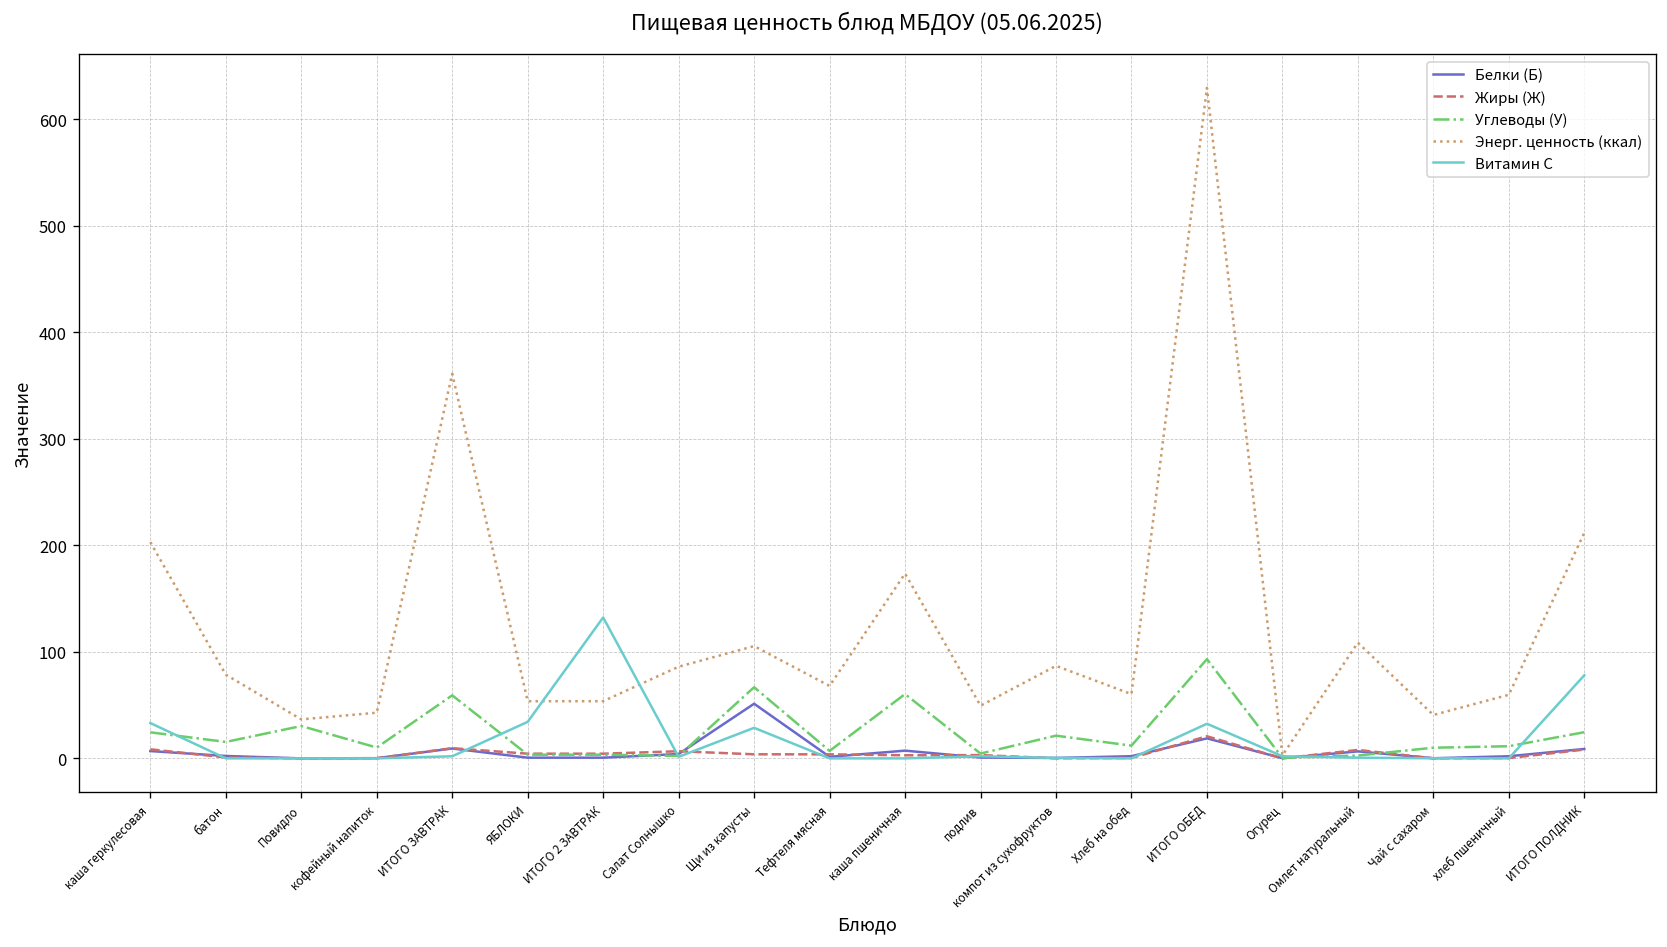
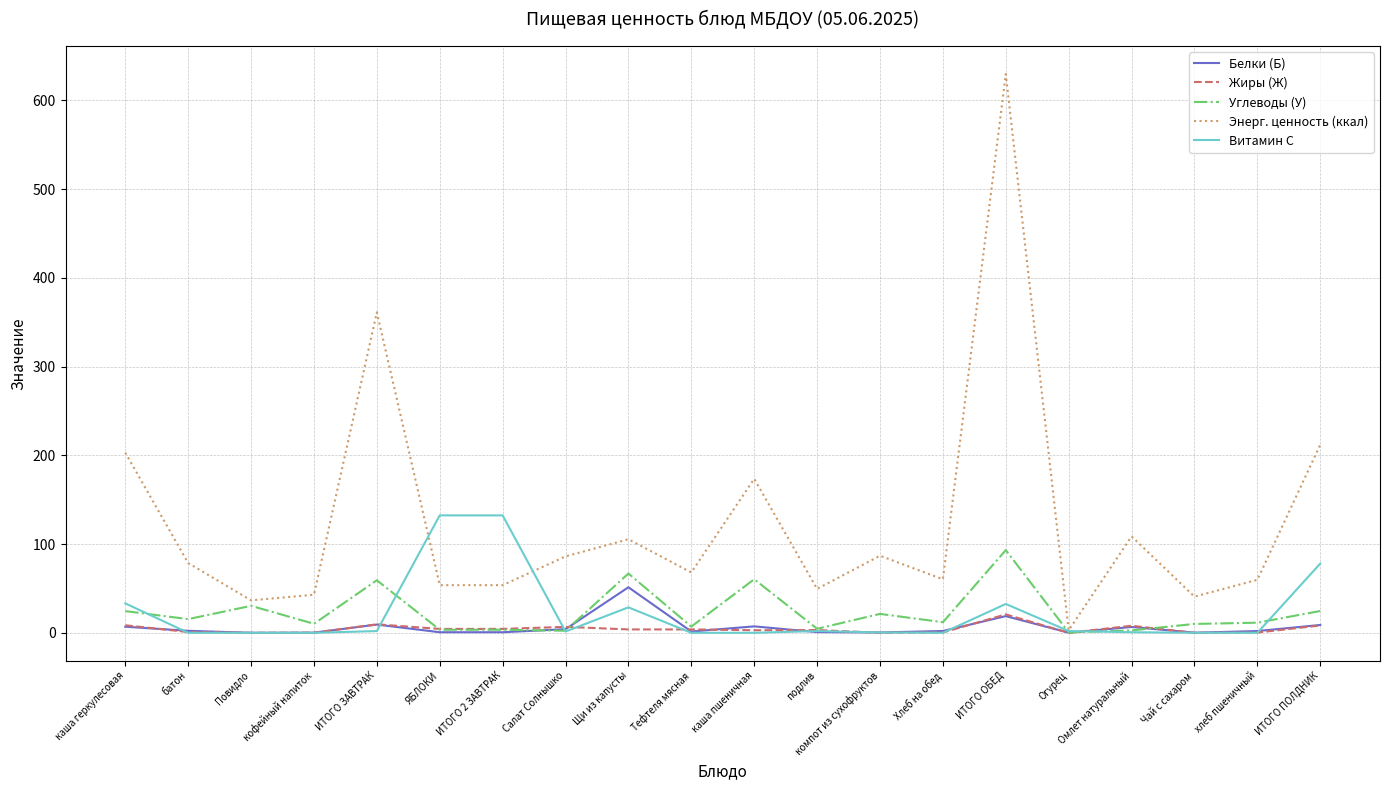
  {
    "Белки (Б)": {
      "Щи из капусты": 50,
      "каша пшеничная": 10
    },
    "Углеводы (У)": {
      "каша геркулесовая": 20,
      "батон": 20,
      "Повидло": 30,
      "кофейный напиток": 10,
      "ИТОГО ЗАВТРАК": 60,
      "Щи из капусты": 70,
      "Тефтеля мясная": 10,
      "каша пшеничная": 60,
      "компот из сухофруктов": 20,
      "Хлеб на обед": 10,
      "ИТОГО ОБЕД": 90,
      "Чай с сахаром": 10,
      "хлеб пшеничный": 10,
      "ИТОГО ПОЛДНИК": 20
    },
    "Витамин С": {
      "каша геркулесовая": 30,
      "ИТОГО ЗАВТРАК": 0,
-     "ЯБЛОКИ": 30,
+     "ЯБЛОКИ": 130,
      "ИТОГО 2 ЗАВТРАК": 130,
      "Щи из капусты": 30,
      "каша пшеничная": 0,
      "ИТОГО ОБЕД": 30,
      "ИТОГО ПОЛДНИК": 80
    }
  }
